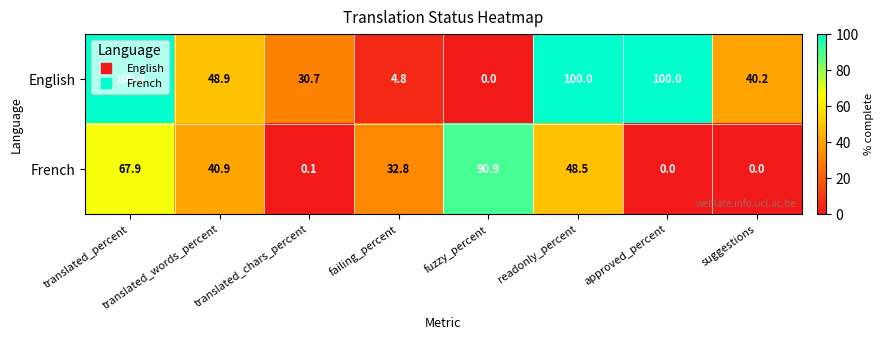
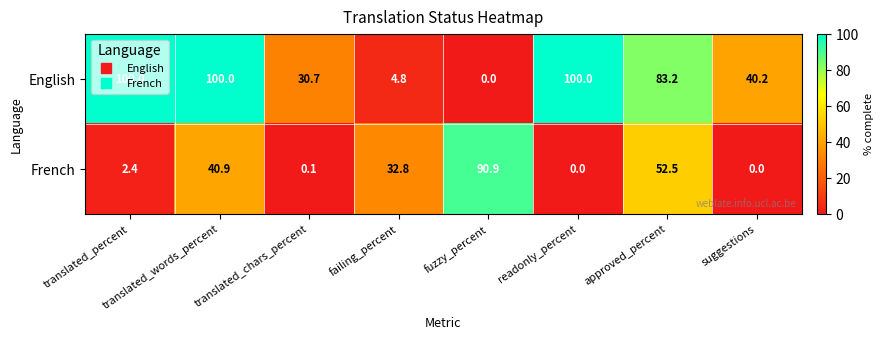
  {
    "English": {
-     "translated_words_percent": 48.9,
+     "translated_words_percent": 100.0,
      "translated_chars_percent": 30.7,
      "failing_percent": 4.8,
      "fuzzy_percent": 0.0,
      "readonly_percent": 100.0,
-     "approved_percent": 100.0,
+     "approved_percent": 83.2,
      "suggestions": 40.2
    },
    "French": {
-     "translated_percent": 67.9,
+     "translated_percent": 2.4,
      "translated_words_percent": 40.9,
      "translated_chars_percent": 0.1,
      "failing_percent": 32.8,
      "fuzzy_percent": 90.9,
-     "readonly_percent": 48.5,
-     "approved_percent": 0.0
+     "readonly_percent": 0.0,
+     "approved_percent": 52.5
    }
  }
